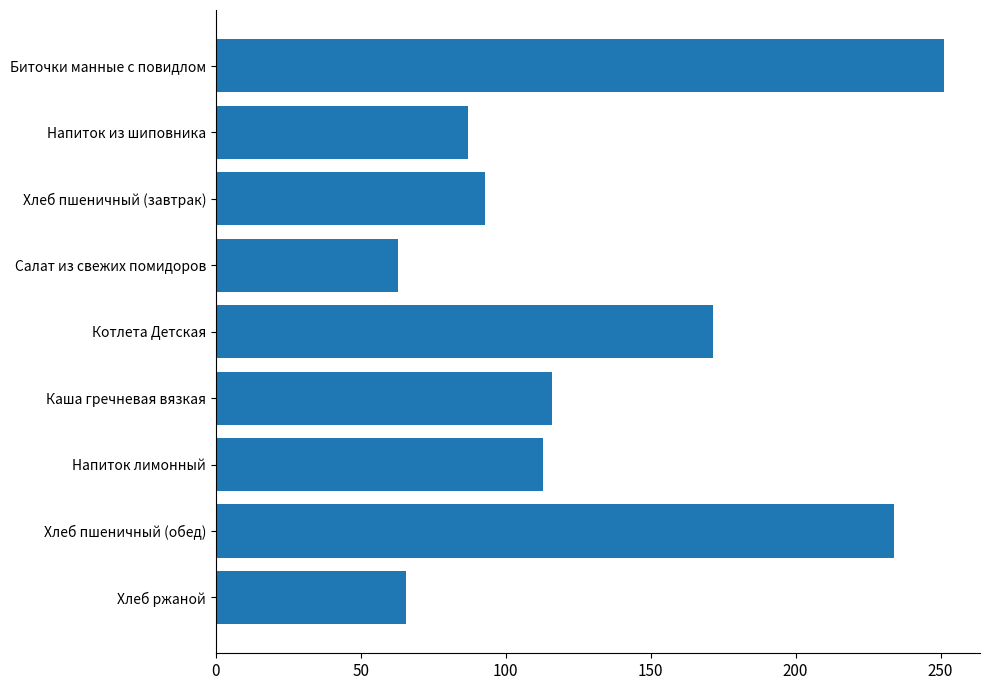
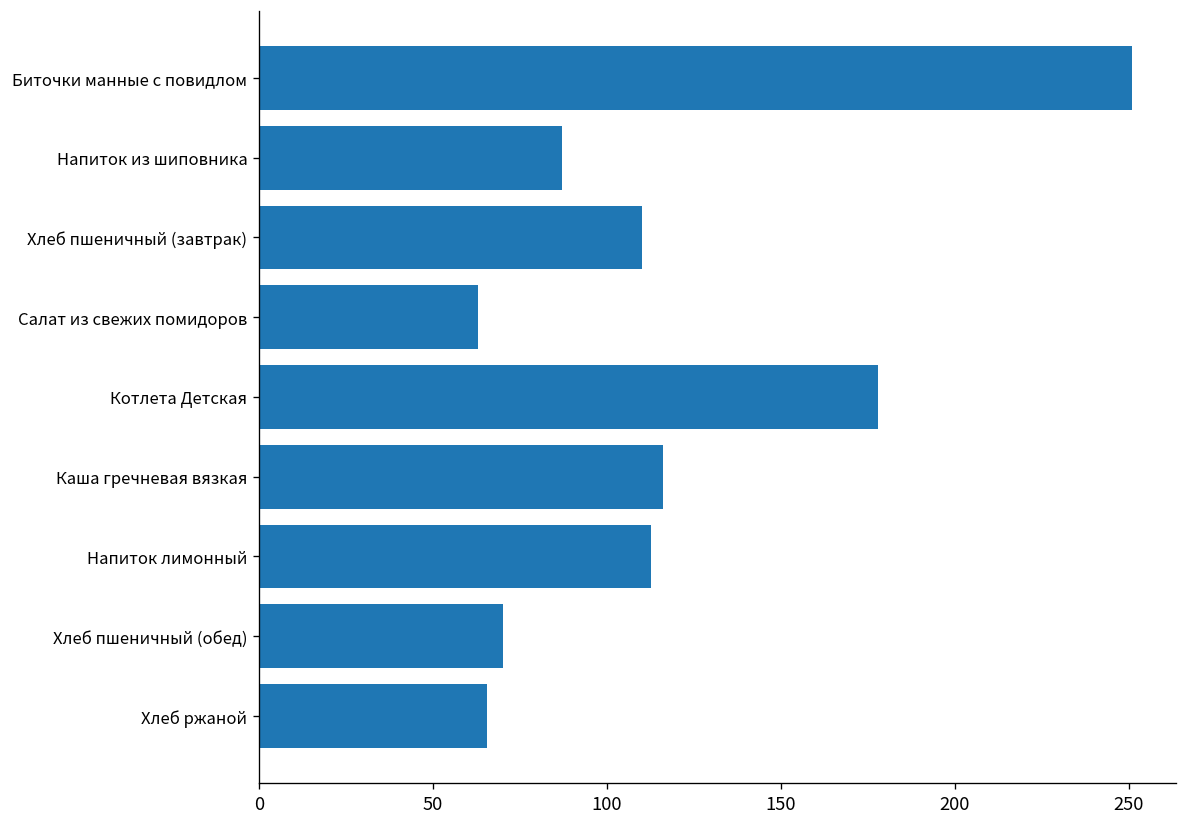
  {
    "Биточки манные с повидлом": 251,
    "Напиток из шиповника": 87,
-   "Хлеб пшеничный (завтрак)": 93,
+   "Хлеб пшеничный (завтрак)": 110,
    "Салат из свежих помидоров": 63,
-   "Котлета Детская": 171,
+   "Котлета Детская": 178,
    "Каша гречневая вязкая": 116,
    "Напиток лимонный": 113,
-   "Хлеб пшеничный (обед)": 234,
+   "Хлеб пшеничный (обед)": 70,
    "Хлеб ржаной": 66
  }
